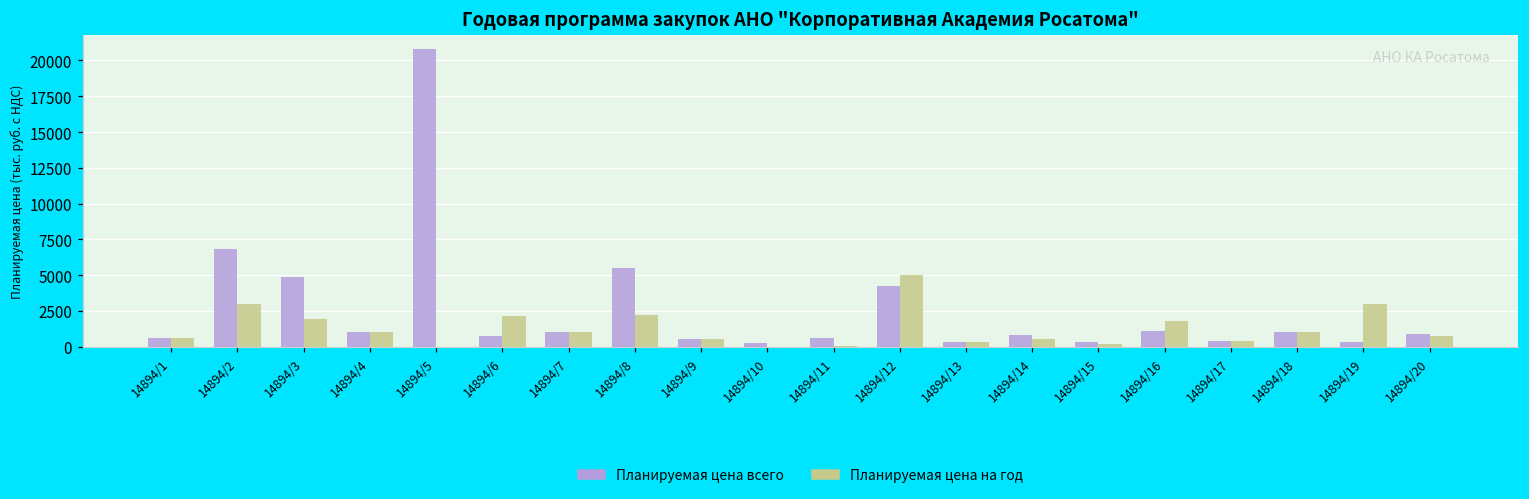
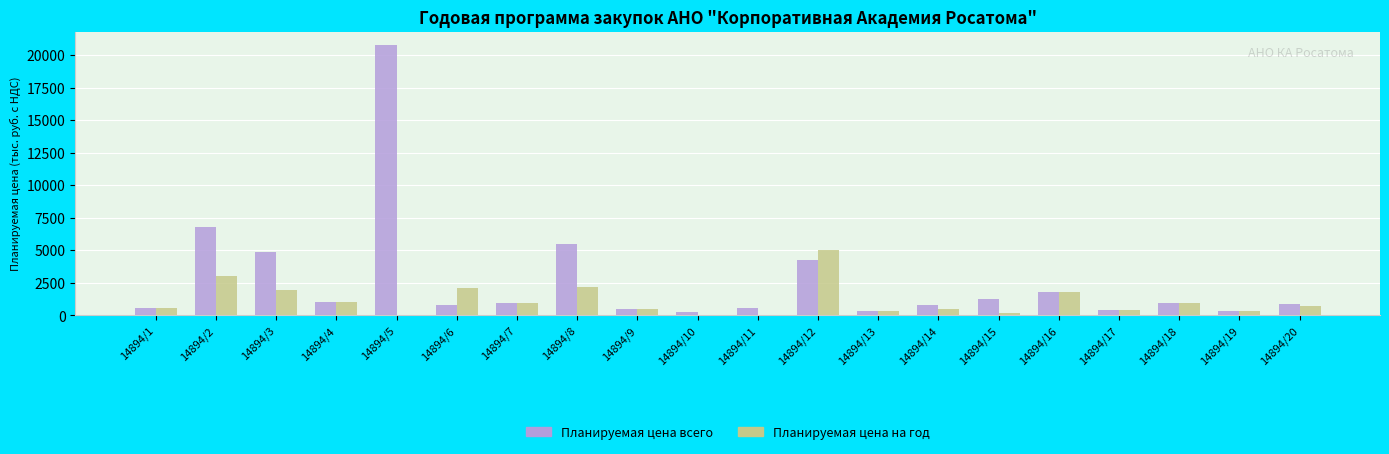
  {
    "Планируемая цена всего": {
      "14894/1": 600,
      "14894/2": 6800,
      "14894/3": 4900,
      "14894/4": 1000,
      "14894/5": 20800,
      "14894/6": 800,
      "14894/7": 1000,
      "14894/8": 5500,
      "14894/9": 500,
      "14894/10": 300,
      "14894/11": 600,
      "14894/12": 4300,
      "14894/13": 300,
      "14894/14": 800,
-     "14894/15": 300,
-     "14894/16": 1100,
+     "14894/15": 1300,
+     "14894/16": 1800,
      "14894/17": 400,
      "14894/18": 1000,
      "14894/19": 400,
      "14894/20": 900
    },
    "Планируемая цена на год": {
      "14894/1": 600,
      "14894/2": 3000,
      "14894/3": 2000,
      "14894/4": 1000,
      "14894/5": 0,
      "14894/6": 2200,
      "14894/7": 1000,
      "14894/8": 2200,
      "14894/9": 500,
      "14894/10": 0,
      "14894/12": 5000,
      "14894/13": 300,
      "14894/14": 500,
      "14894/15": 200,
      "14894/16": 1800,
      "14894/17": 400,
      "14894/18": 1000,
-     "14894/19": 3000,
+     "14894/19": 400,
      "14894/20": 800
    }
  }
